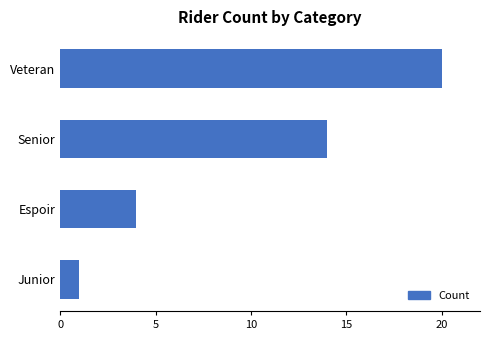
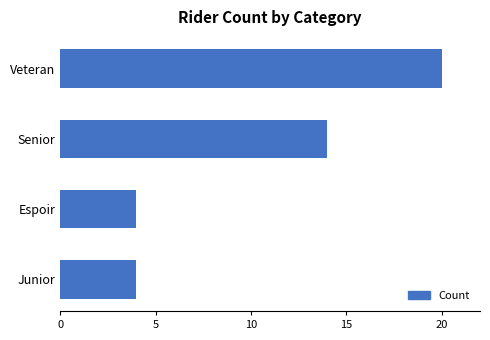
  {
    "Veteran": 20,
    "Senior": 14,
    "Espoir": 4,
-   "Junior": 1
+   "Junior": 4
  }
